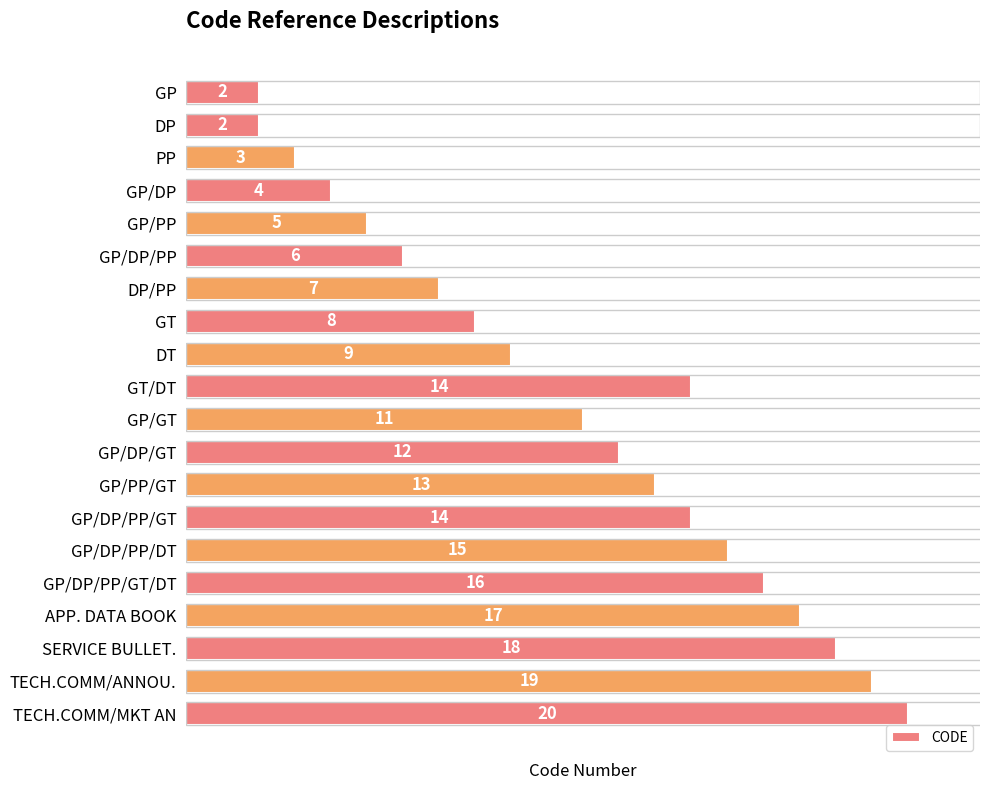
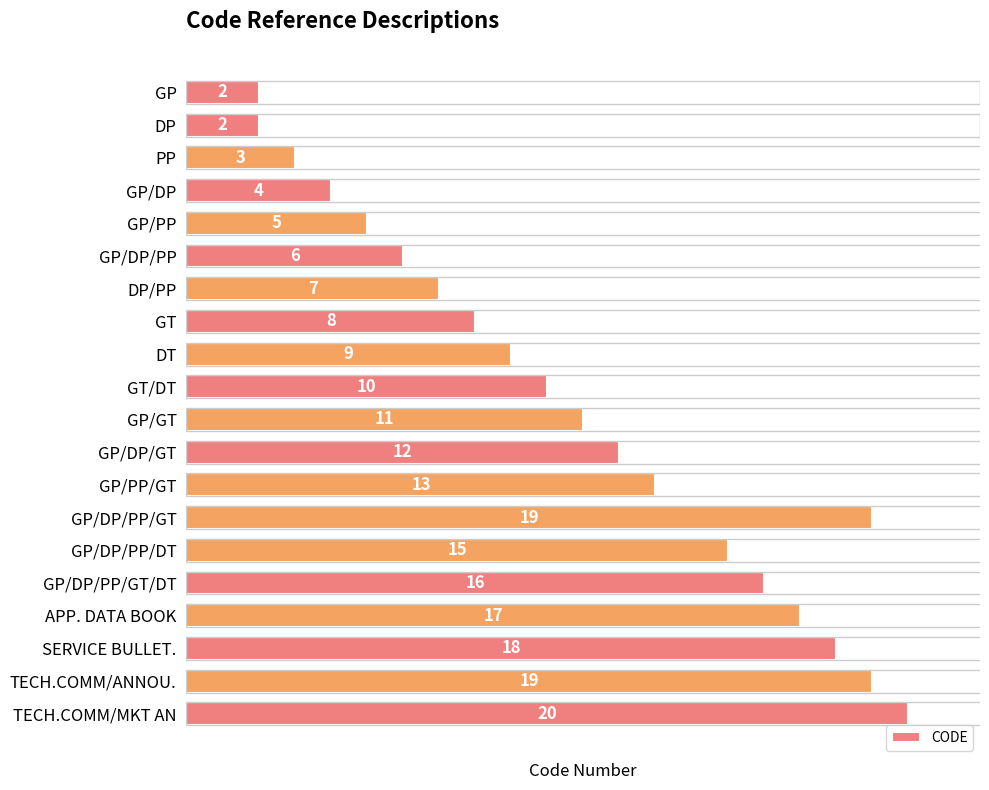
  {
    "GP": 2,
    "DP": 2,
    "PP": 3,
    "GP/DP": 4,
    "GP/PP": 5,
    "GP/DP/PP": 6,
    "DP/PP": 7,
    "GT": 8,
    "DT": 9,
-   "GT/DT": 14,
+   "GT/DT": 10,
    "GP/GT": 11,
    "GP/DP/GT": 12,
    "GP/PP/GT": 13,
-   "GP/DP/PP/GT": 14,
+   "GP/DP/PP/GT": 19,
    "GP/DP/PP/DT": 15,
    "GP/DP/PP/GT/DT": 16,
    "APP. DATA BOOK": 17,
    "SERVICE BULLET.": 18,
    "TECH.COMM/ANNOU.": 19,
    "TECH.COMM/MKT AN": 20
  }
